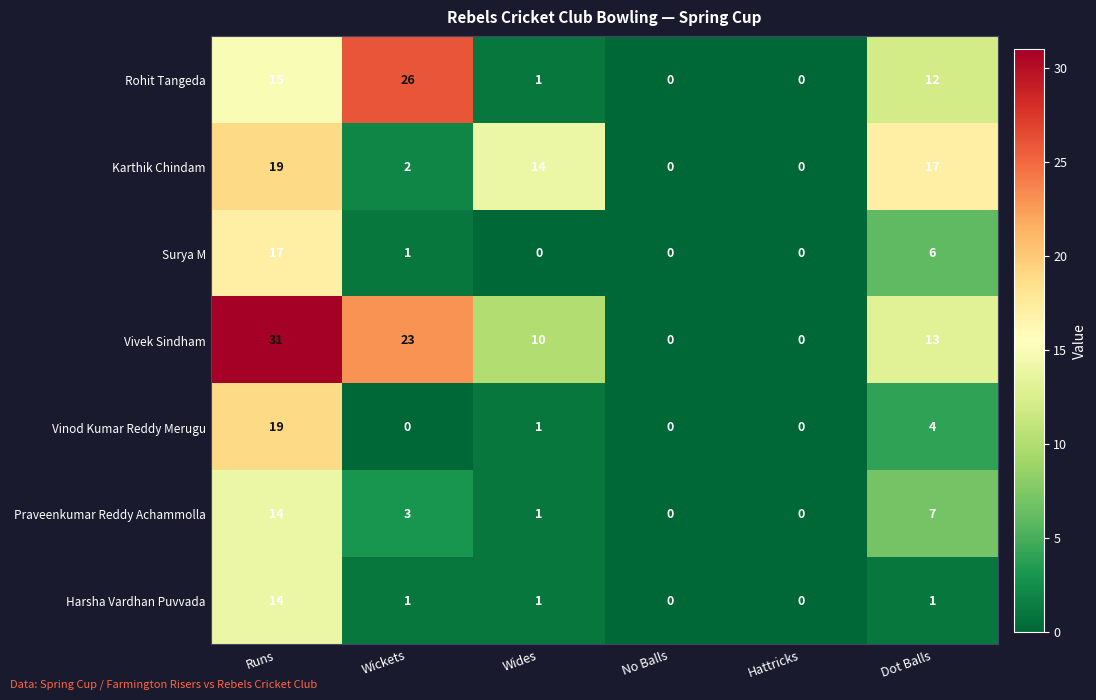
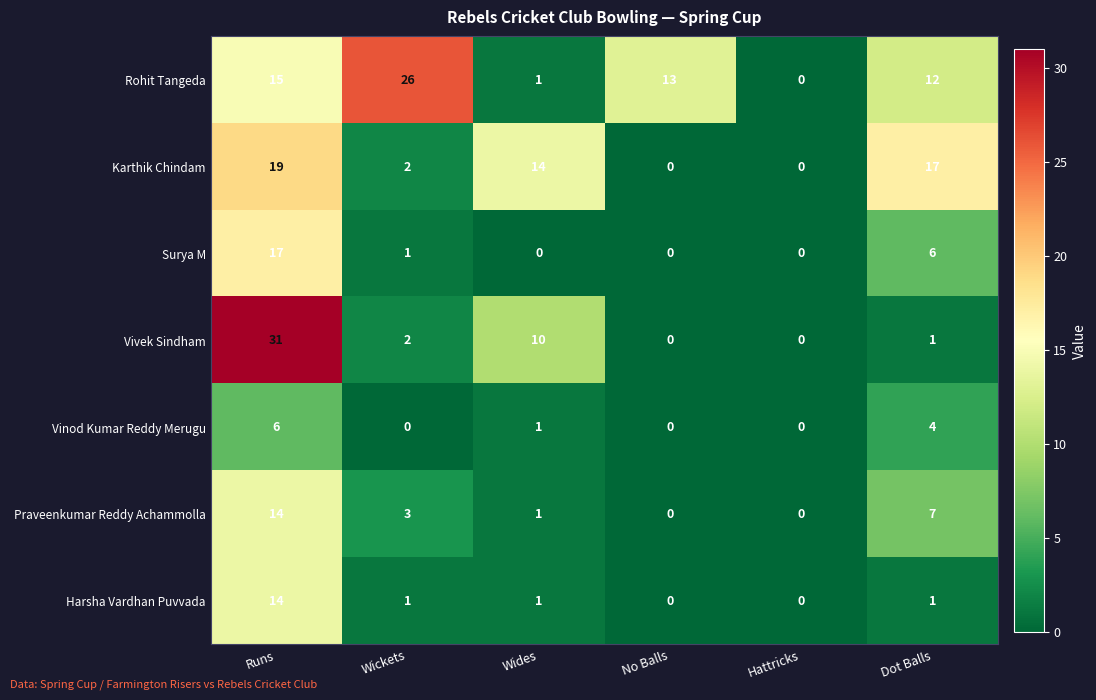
  {
    "Rohit Tangeda": {
      "Runs": 15,
      "Wickets": 26,
      "Wides": 1,
-     "No Balls": 0,
+     "No Balls": 13,
      "Hattricks": 0,
      "Dot Balls": 12
    },
    "Karthik Chindam": {
      "Runs": 19,
      "Wickets": 2,
      "Wides": 14,
      "No Balls": 0,
      "Hattricks": 0,
      "Dot Balls": 17
    },
    "Surya M": {
      "Runs": 17,
      "Wickets": 1,
      "Wides": 0,
      "No Balls": 0,
      "Hattricks": 0,
      "Dot Balls": 6
    },
    "Vivek Sindham": {
      "Runs": 31,
-     "Wickets": 23,
+     "Wickets": 2,
      "Wides": 10,
      "No Balls": 0,
      "Hattricks": 0,
-     "Dot Balls": 13
+     "Dot Balls": 1
    },
    "Vinod Kumar Reddy Merugu": {
-     "Runs": 19,
+     "Runs": 6,
      "Wickets": 0,
      "Wides": 1,
      "No Balls": 0,
      "Hattricks": 0,
      "Dot Balls": 4
    },
    "Praveenkumar Reddy Achammolla": {
      "Runs": 14,
      "Wickets": 3,
      "Wides": 1,
      "No Balls": 0,
      "Hattricks": 0,
      "Dot Balls": 7
    },
    "Harsha Vardhan Puvvada": {
      "Runs": 14,
      "Wickets": 1,
      "Wides": 1,
      "No Balls": 0,
      "Hattricks": 0,
      "Dot Balls": 1
    }
  }
